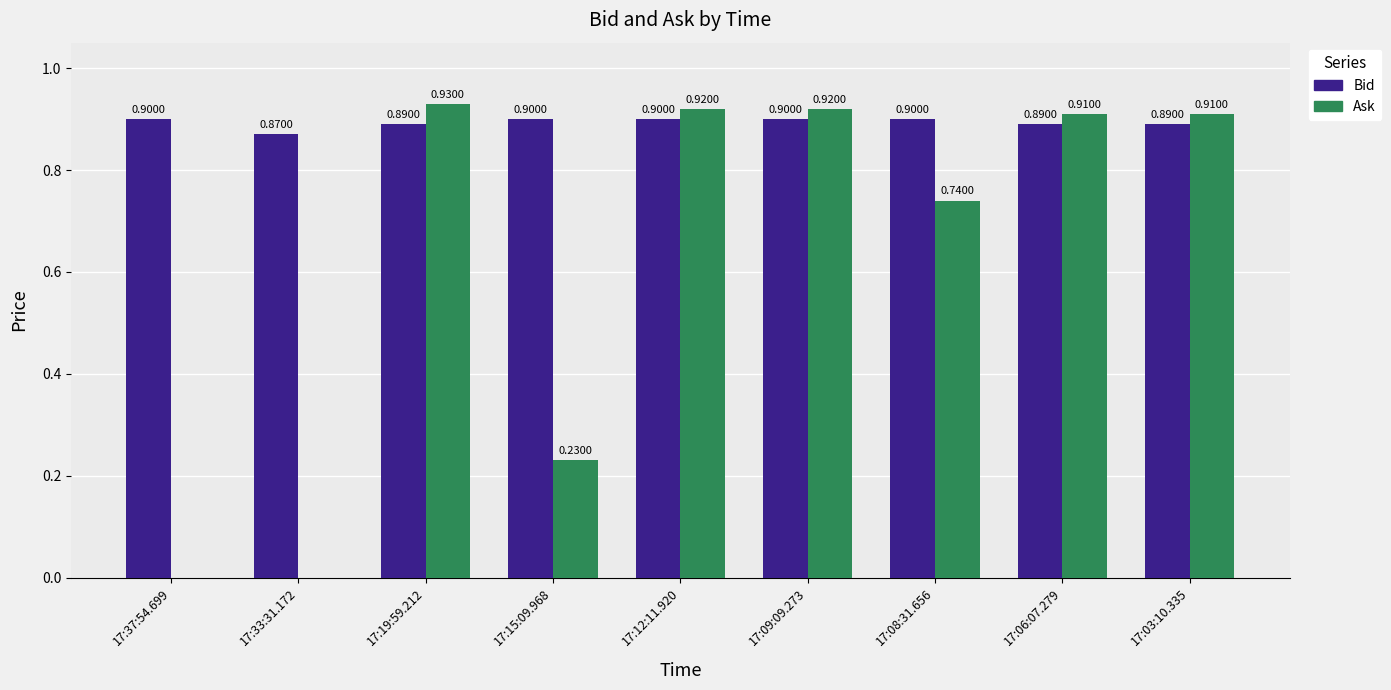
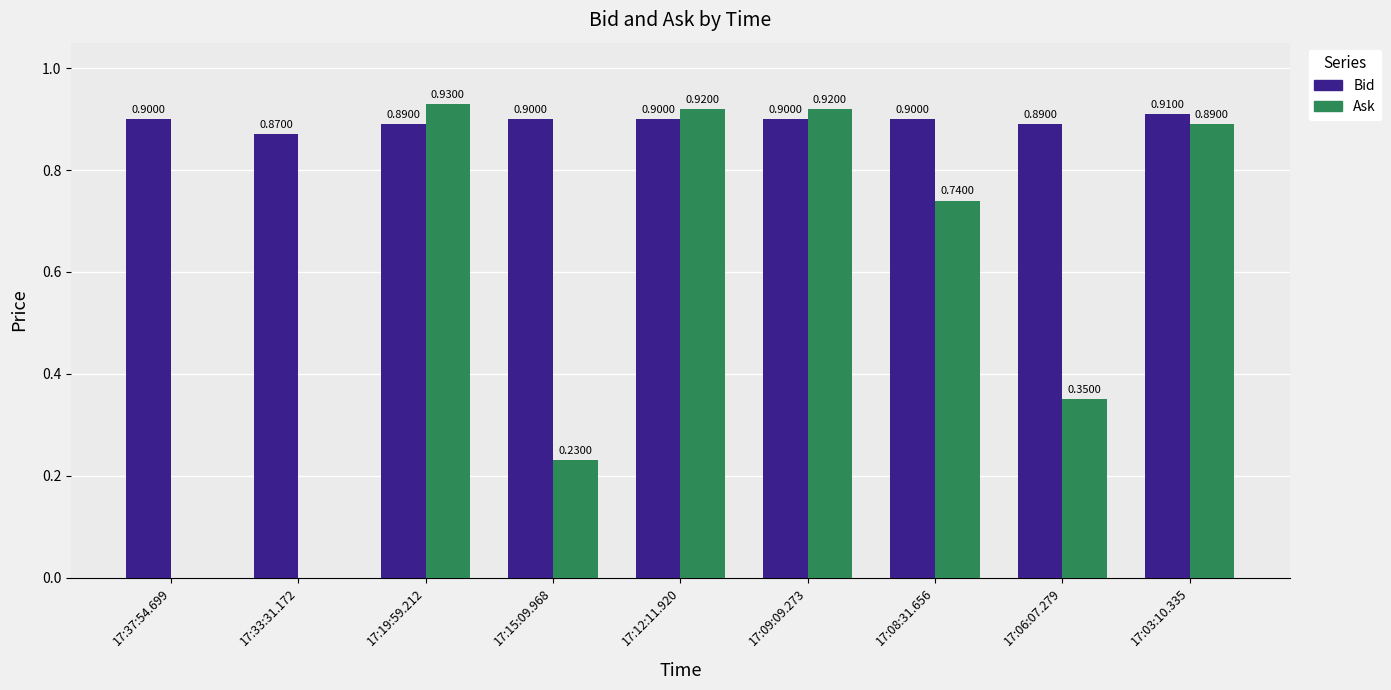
  {
    "Bid": {
      "17:37:54.699": 0.9000,
      "17:33:31.172": 0.8700,
      "17:19:59.212": 0.8900,
      "17:15:09.968": 0.9000,
      "17:12:11.920": 0.9000,
      "17:09:09.273": 0.9000,
      "17:08:31.656": 0.9000,
      "17:06:07.279": 0.8900,
-     "17:03:10.335": 0.8900
+     "17:03:10.335": 0.9100
    },
    "Ask": {
      "17:19:59.212": 0.9300,
      "17:15:09.968": 0.2300,
      "17:12:11.920": 0.9200,
      "17:09:09.273": 0.9200,
      "17:08:31.656": 0.7400,
-     "17:06:07.279": 0.9100,
-     "17:03:10.335": 0.9100
+     "17:06:07.279": 0.3500,
+     "17:03:10.335": 0.8900
    }
  }
